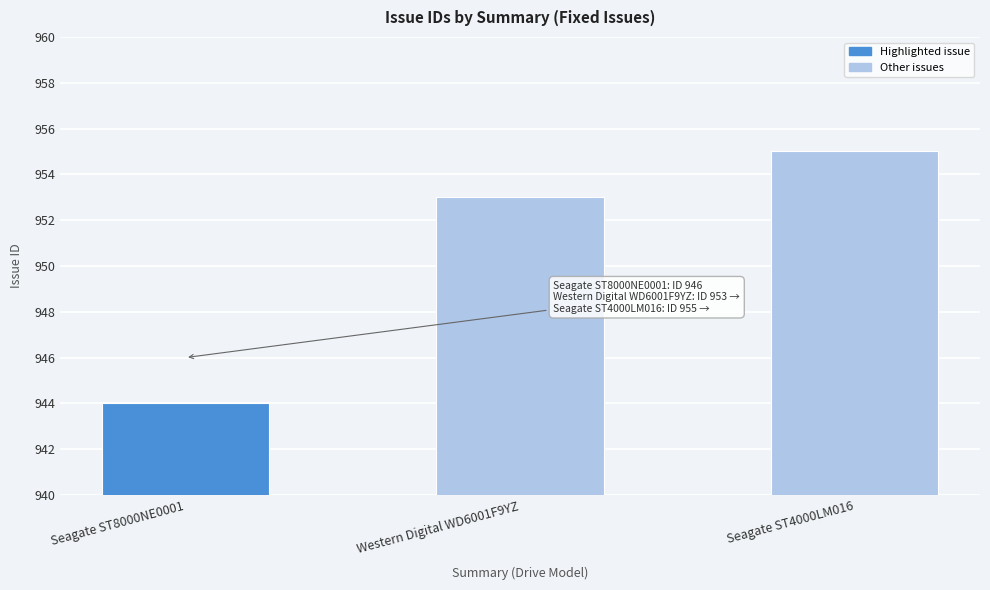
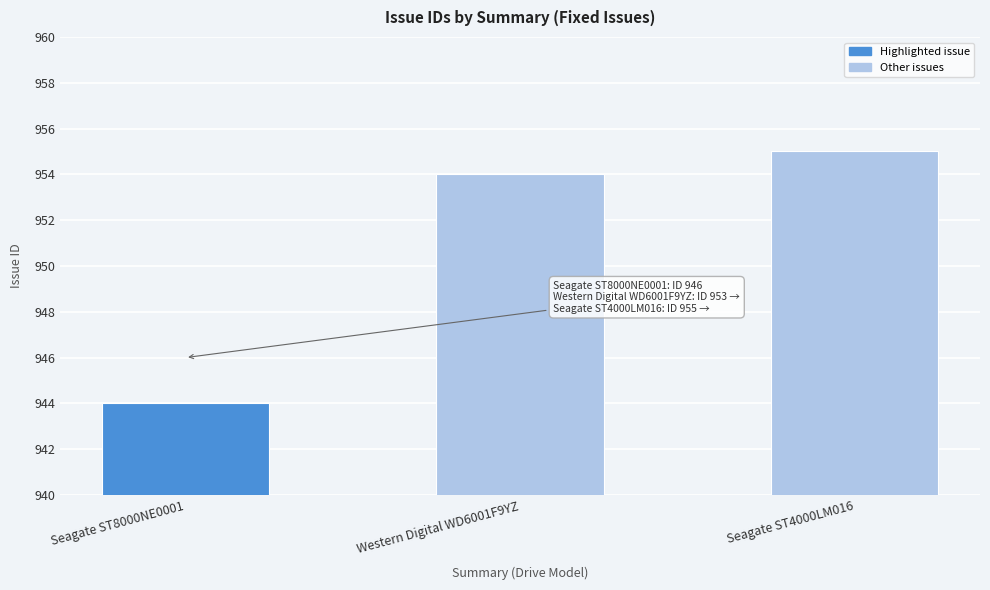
  {
    "Seagate ST8000NE0001": 944,
-   "Western Digital WD6001F9YZ": 953,
+   "Western Digital WD6001F9YZ": 954,
    "Seagate ST4000LM016": 955
  }
